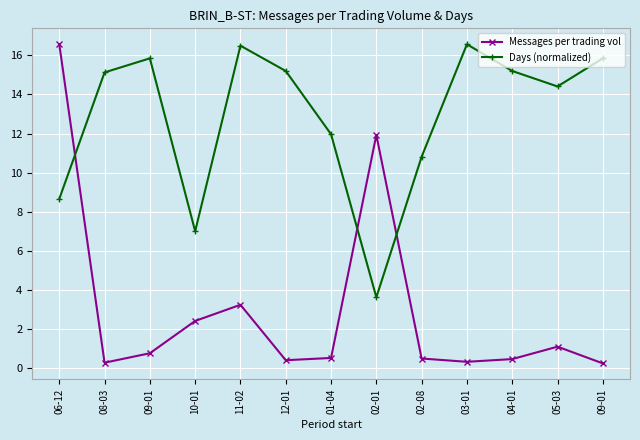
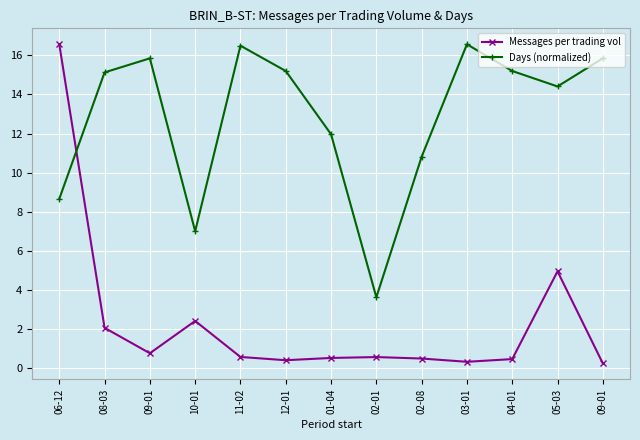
  {
    "Messages per trading vol": {
      "06-12": 16.6,
-     "08-03": 0.3,
+     "08-03": 2.0,
      "10-01": 2.4,
-     "11-02": 3.2,
+     "11-02": 0.5,
      "12-01": 0.4,
      "01-04": 0.5,
-     "02-01": 11.9,
+     "02-01": 0.5,
      "02-08": 0.5,
      "03-01": 0.3,
      "04-01": 0.4,
-     "05-03": 1.1
+     "05-03": 4.9
    },
    "Days (normalized)": {
      "06-12": 8.6,
      "08-03": 15.1,
      "10-01": 7.0,
      "11-02": 16.5,
      "12-01": 15.2,
      "01-04": 12.0,
      "02-01": 3.6,
      "02-08": 10.8,
      "03-01": 16.6,
      "04-01": 15.2,
      "05-03": 14.4
    }
  }
